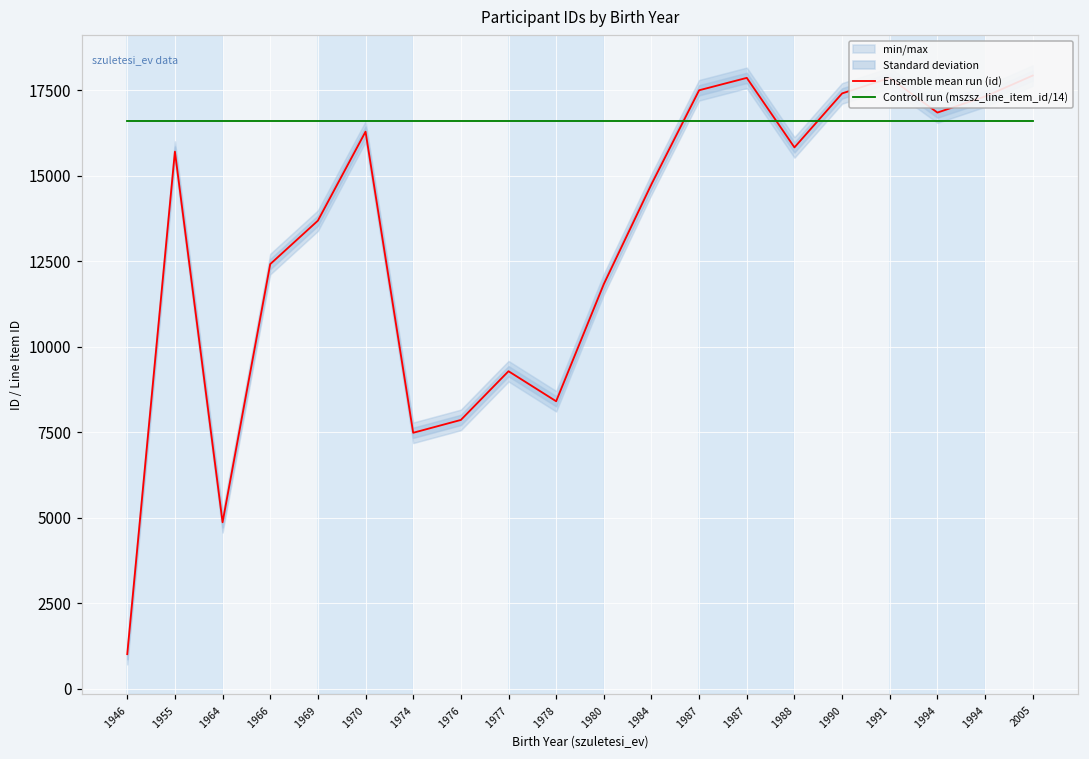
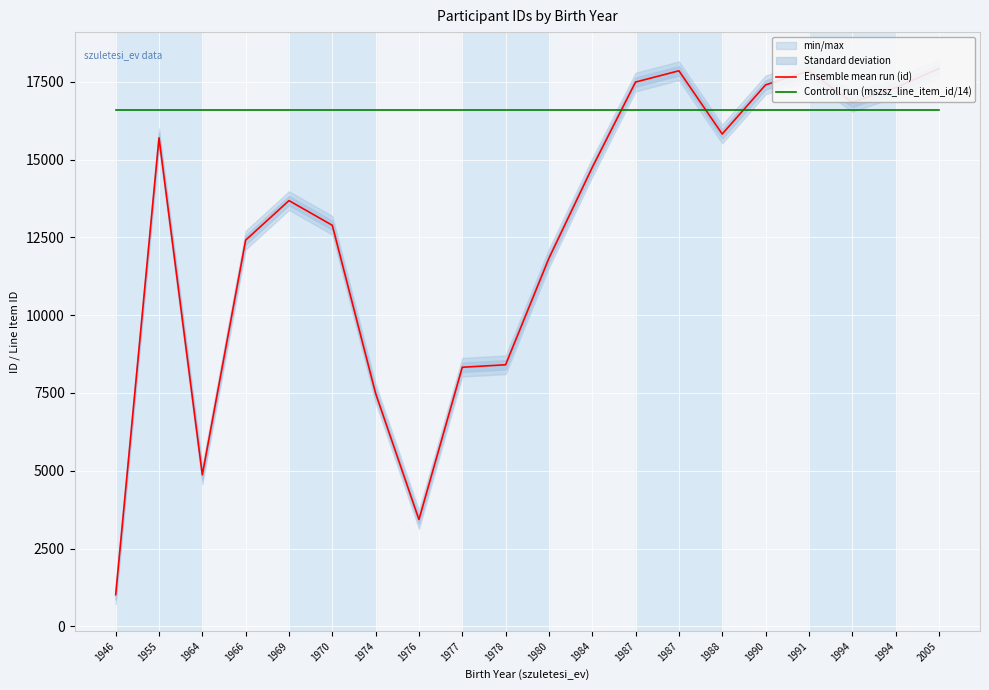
  {
    "Ensemble mean run (id)": {
      "1946": 1000,
      "1955": 15700,
      "1964": 4900,
      "1966": 12400,
      "1969": 13700,
-     "1970": 16300,
+     "1970": 12900,
      "1974": 7500,
-     "1976": 7900,
-     "1977": 9300,
+     "1976": 3400,
+     "1977": 8300,
      "1978": 8400,
      "1980": 11800,
      "1984": 14800,
      "1988": 15800,
      "1990": 17400
    },
    "Controll run (mszsz_line_item_id/14)": {
      "1946": 16600,
      "1955": 16600,
      "1964": 16600,
      "1966": 16600,
      "1969": 16600,
      "1974": 16600,
      "1976": 16600,
      "1977": 16600,
      "1978": 16600,
      "1980": 16600,
      "1984": 16600,
      "1988": 16600,
      "1990": 16600,
      "1991": 16600,
      "2005": 16600
    }
  }
